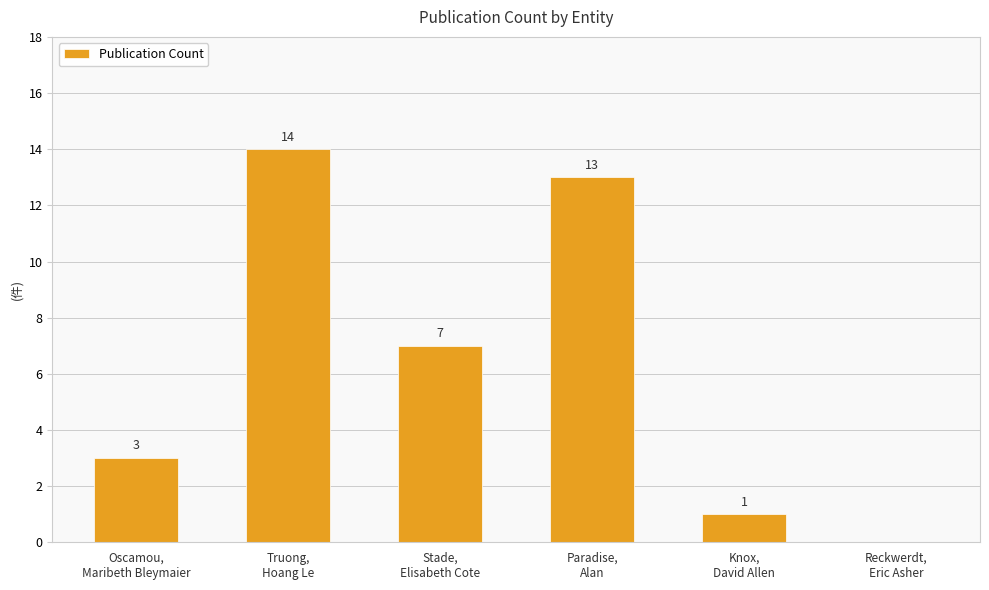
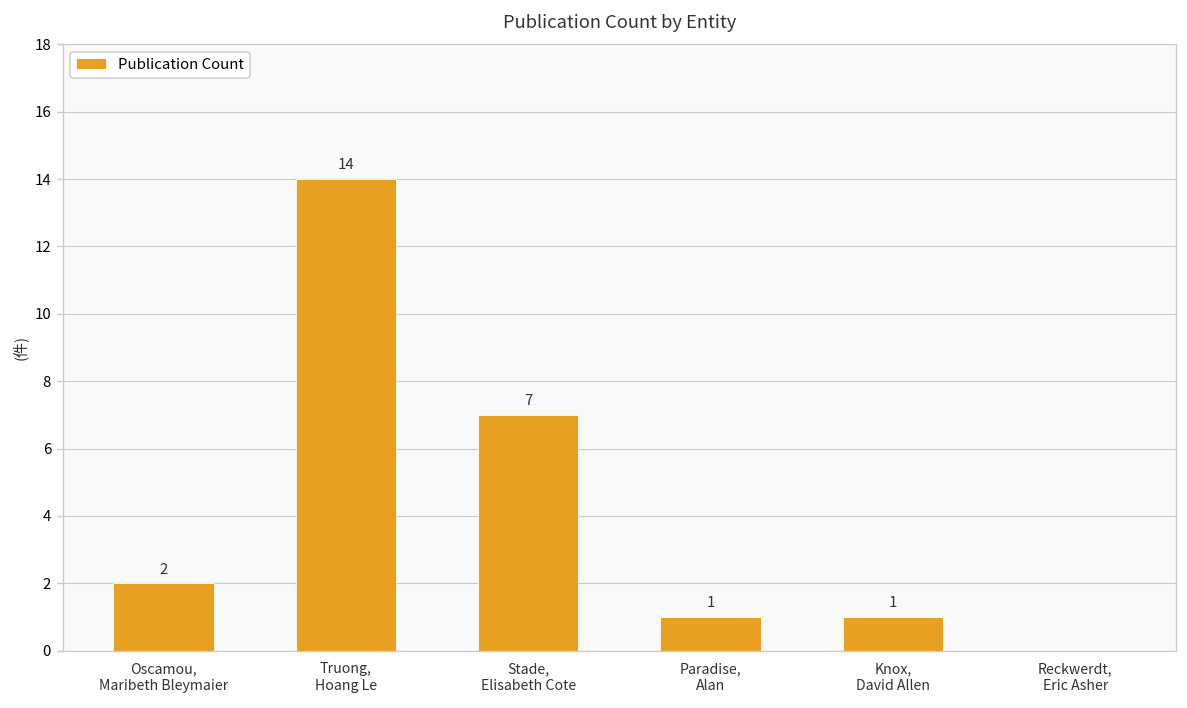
  {
-   "Oscamou, Maribeth Bleymaier": 3,
+   "Oscamou, Maribeth Bleymaier": 2,
    "Truong, Hoang Le": 14,
    "Stade, Elisabeth Cote": 7,
-   "Paradise, Alan": 13,
+   "Paradise, Alan": 1,
    "Knox, David Allen": 1
  }
